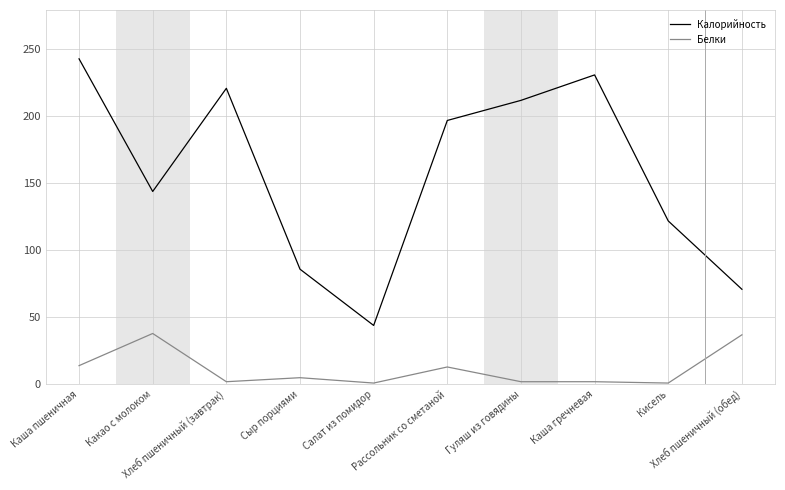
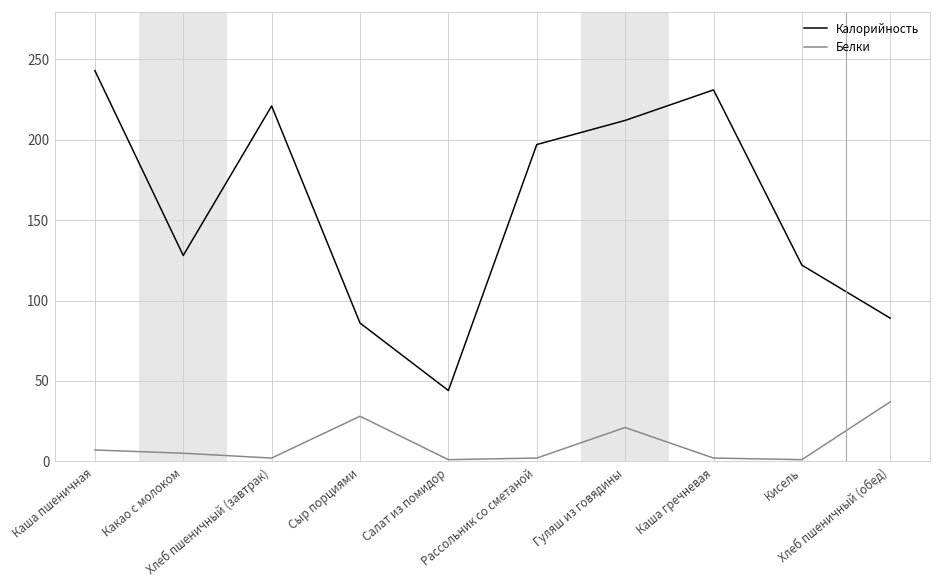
  {
    "Калорийность": {
      "Каша пшеничная": 243,
-     "Какао с молоком": 144,
+     "Какао с молоком": 128,
      "Хлеб пшеничный (завтрак)": 221,
      "Сыр порциями": 86,
      "Салат из помидор": 44,
      "Рассольник со сметаной": 197,
      "Гуляш из говядины": 212,
      "Каша гречневая": 231,
      "Кисель": 122,
-     "Хлеб пшеничный (обед)": 71
+     "Хлеб пшеничный (обед)": 89
    },
    "Белки": {
-     "Каша пшеничная": 14,
-     "Какао с молоком": 38,
+     "Каша пшеничная": 7,
+     "Какао с молоком": 5,
      "Хлеб пшеничный (завтрак)": 2,
-     "Сыр порциями": 5,
+     "Сыр порциями": 28,
      "Салат из помидор": 1,
-     "Рассольник со сметаной": 13,
-     "Гуляш из говядины": 2,
+     "Рассольник со сметаной": 2,
+     "Гуляш из говядины": 21,
      "Каша гречневая": 2,
      "Кисель": 1,
      "Хлеб пшеничный (обед)": 37
    }
  }
